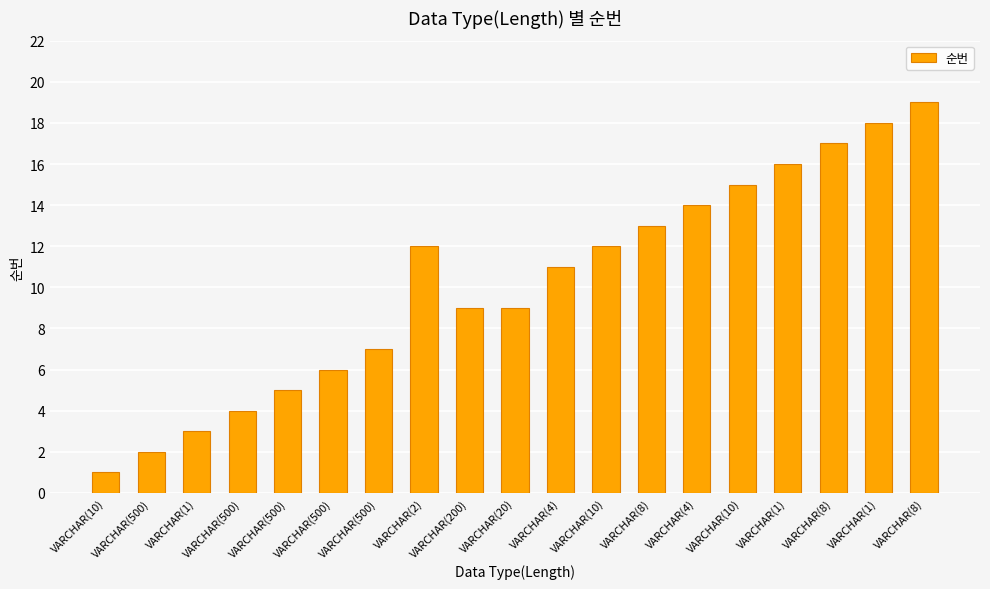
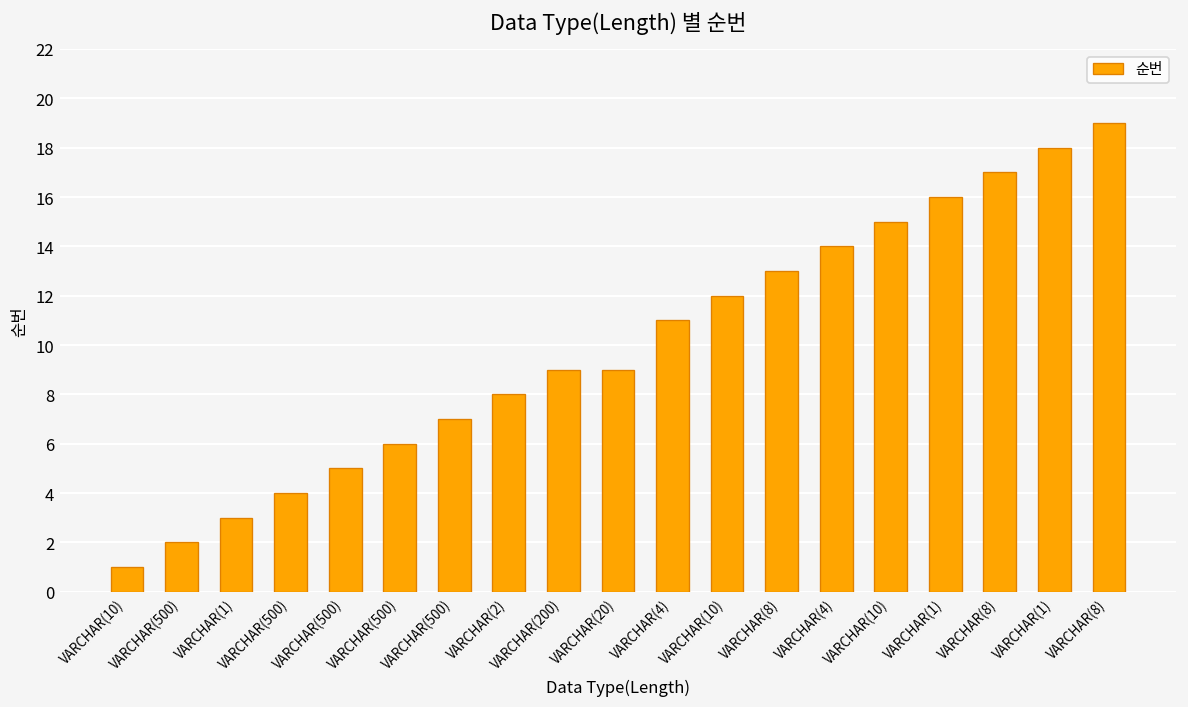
  {
-   "VARCHAR(2)": 12,
+   "VARCHAR(2)": 8,
    "VARCHAR(200)": 9,
    "VARCHAR(20)": 9
  }
